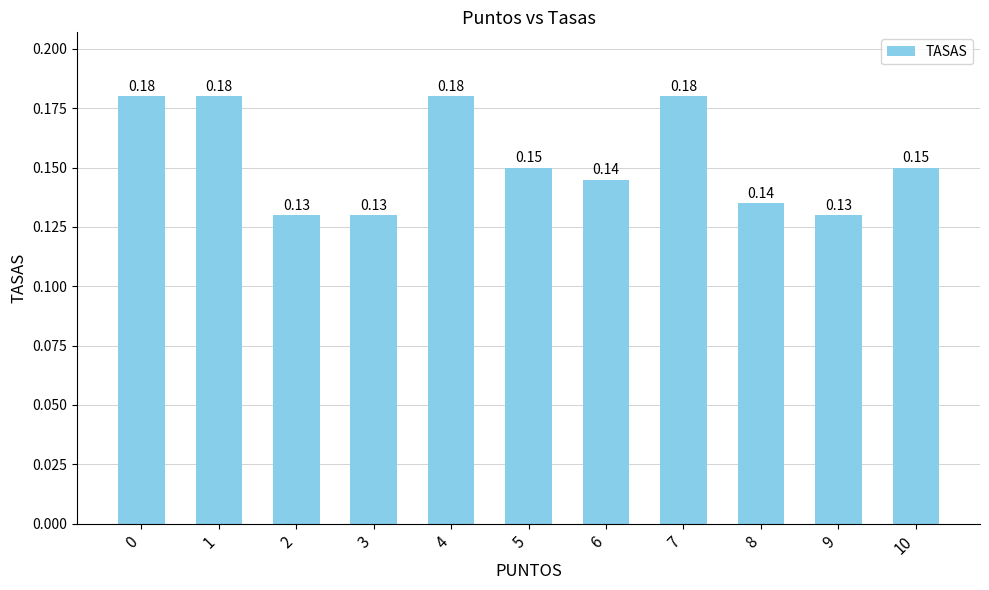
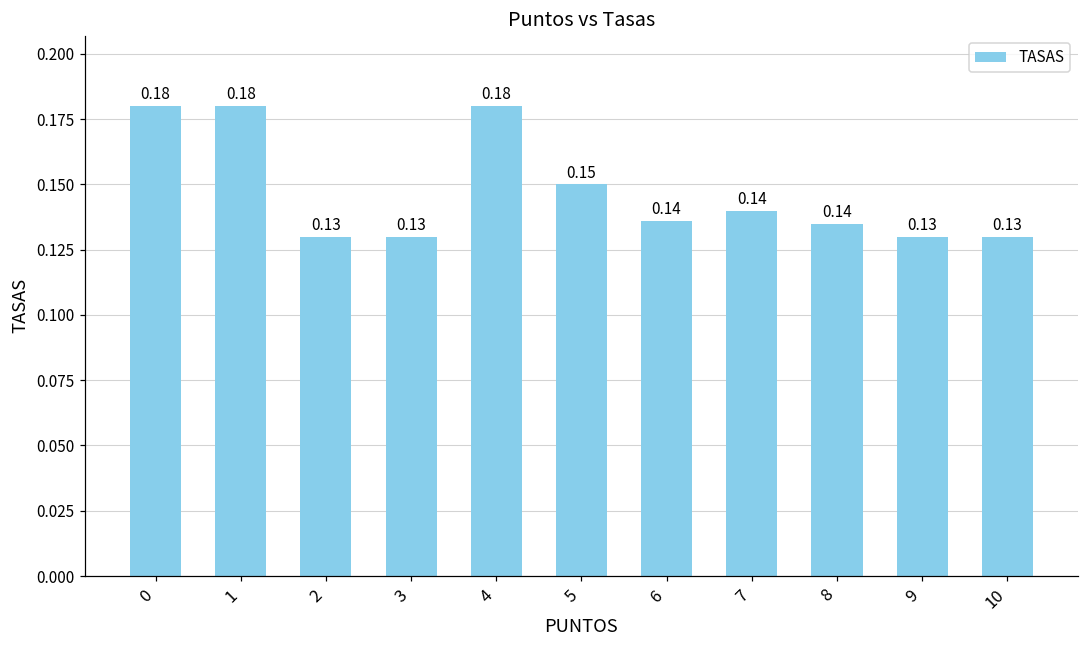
  {
    "0": 0.18,
    "1": 0.18,
    "2": 0.13,
    "3": 0.13,
    "4": 0.18,
    "5": 0.15,
-   "6": 0.145,
-   "7": 0.18,
+   "6": 0.136,
+   "7": 0.14,
    "8": 0.14,
    "9": 0.13,
-   "10": 0.15
+   "10": 0.13
  }
